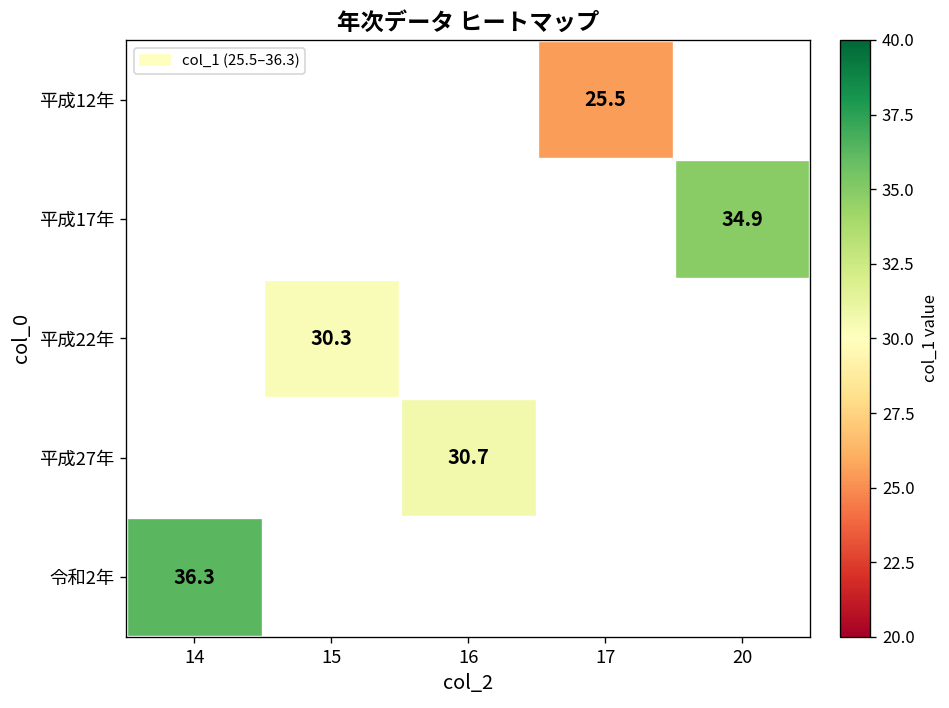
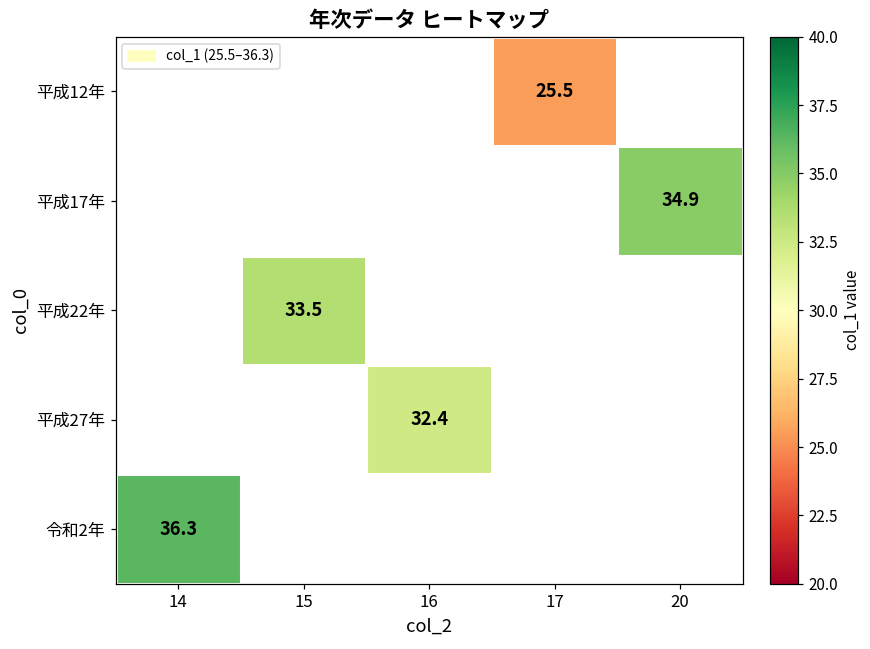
  {
    "平成12年": {
      "17": 25.5
    },
    "平成17年": {
      "20": 34.9
    },
    "平成22年": {
-     "15": 30.3
+     "15": 33.5
    },
    "平成27年": {
-     "16": 30.7
+     "16": 32.4
    },
    "令和2年": {
      "14": 36.3
    }
  }
